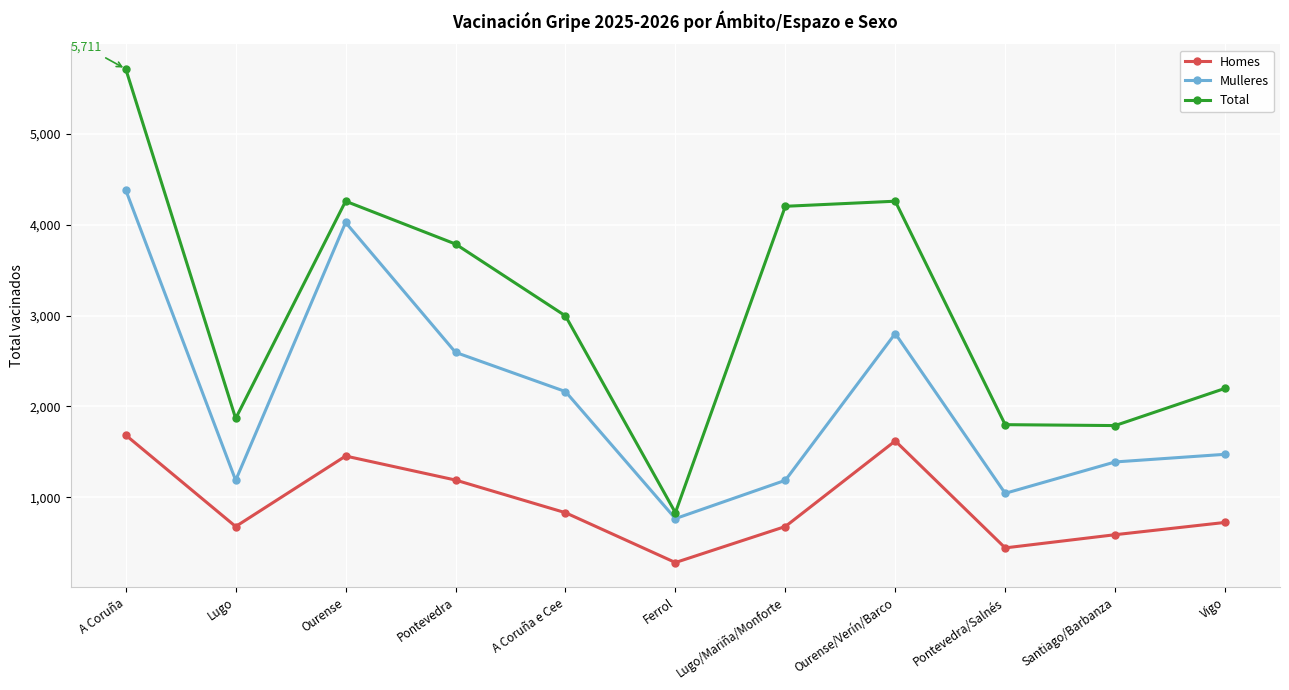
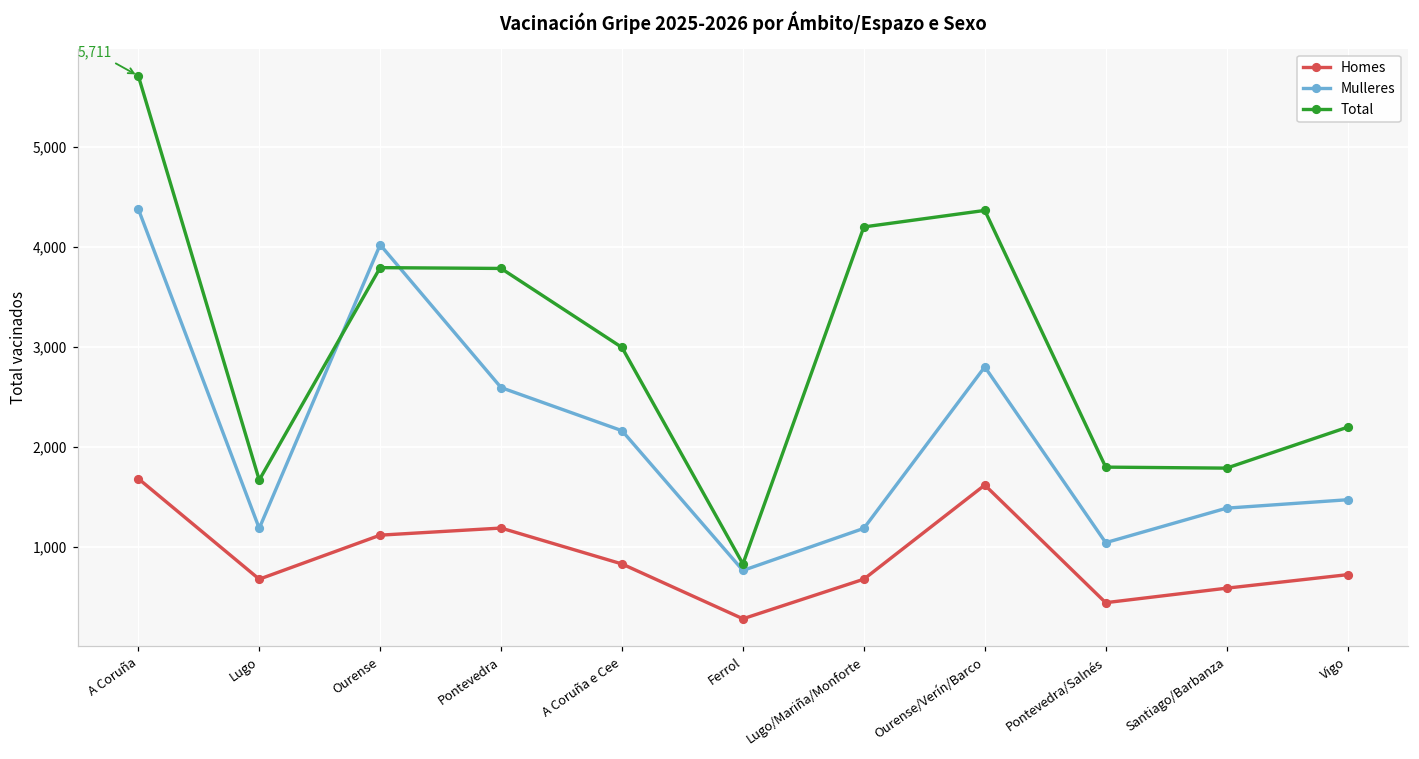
  {
    "Homes": {
      "A Coruña": "1,700",
      "Lugo": "700",
-     "Ourense": "1,500",
+     "Ourense": "1,100",
      "Pontevedra": "1,200",
      "A Coruña e Cee": "800",
      "Ferrol": "300",
      "Lugo/Mariña/Monforte": "700",
      "Ourense/Verín/Barco": "1,600",
      "Pontevedra/Salnés": "400",
      "Santiago/Barbanza": "600",
      "Vigo": "700"
    },
    "Mulleres": {
      "A Coruña": "4,400",
      "Lugo": "1,200",
      "Ourense": "4,000",
      "Pontevedra": "2,600",
      "A Coruña e Cee": "2,200",
      "Ferrol": "800",
      "Lugo/Mariña/Monforte": "1,200",
      "Ourense/Verín/Barco": "2,800",
      "Pontevedra/Salnés": "1,000",
      "Santiago/Barbanza": "1,400",
      "Vigo": "1,500"
    },
    "Total": {
-     "Lugo": "1,900",
-     "Ourense": "4,300",
+     "Lugo": "1,700",
+     "Ourense": "3,800",
      "Pontevedra": "3,800",
      "A Coruña e Cee": "3,000",
      "Ferrol": "800",
      "Lugo/Mariña/Monforte": "4,200",
-     "Ourense/Verín/Barco": "4,300",
+     "Ourense/Verín/Barco": "4,400",
      "Pontevedra/Salnés": "1,800",
      "Santiago/Barbanza": "1,800",
      "Vigo": "2,200"
    }
  }
